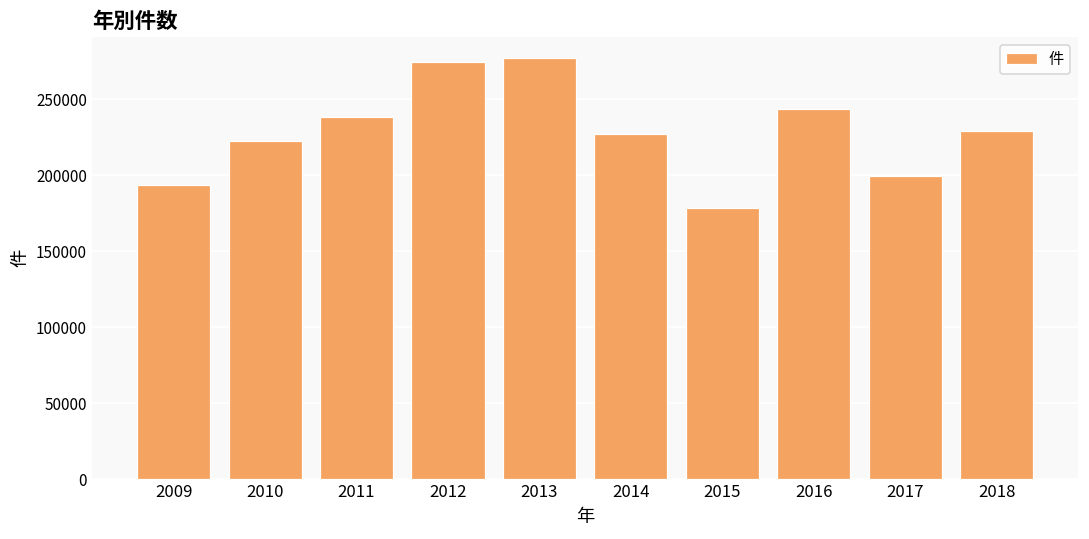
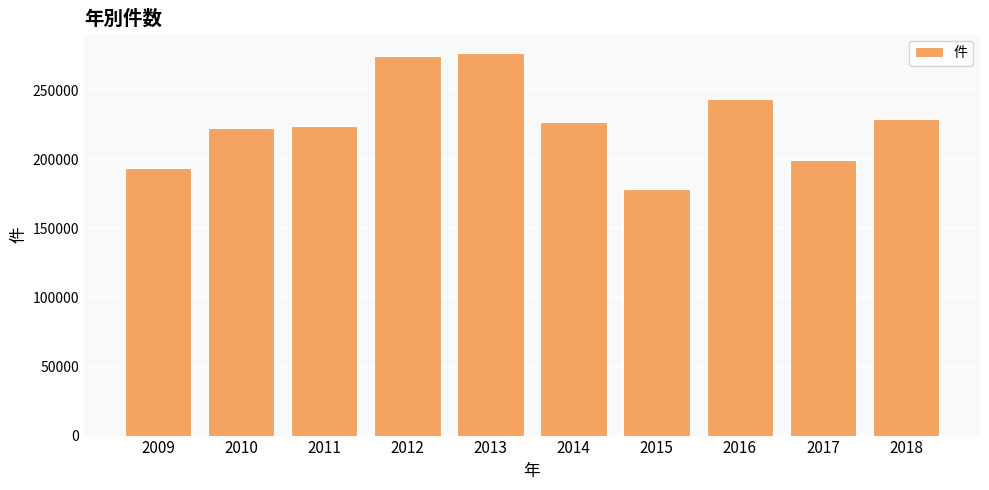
  {
    "2009": 193000,
    "2010": 223000,
-   "2011": 238000,
+   "2011": 224000,
    "2012": 275000,
    "2013": 277000,
    "2014": 227000,
    "2015": 179000,
    "2016": 244000,
    "2017": 200000,
    "2018": 229000
  }
